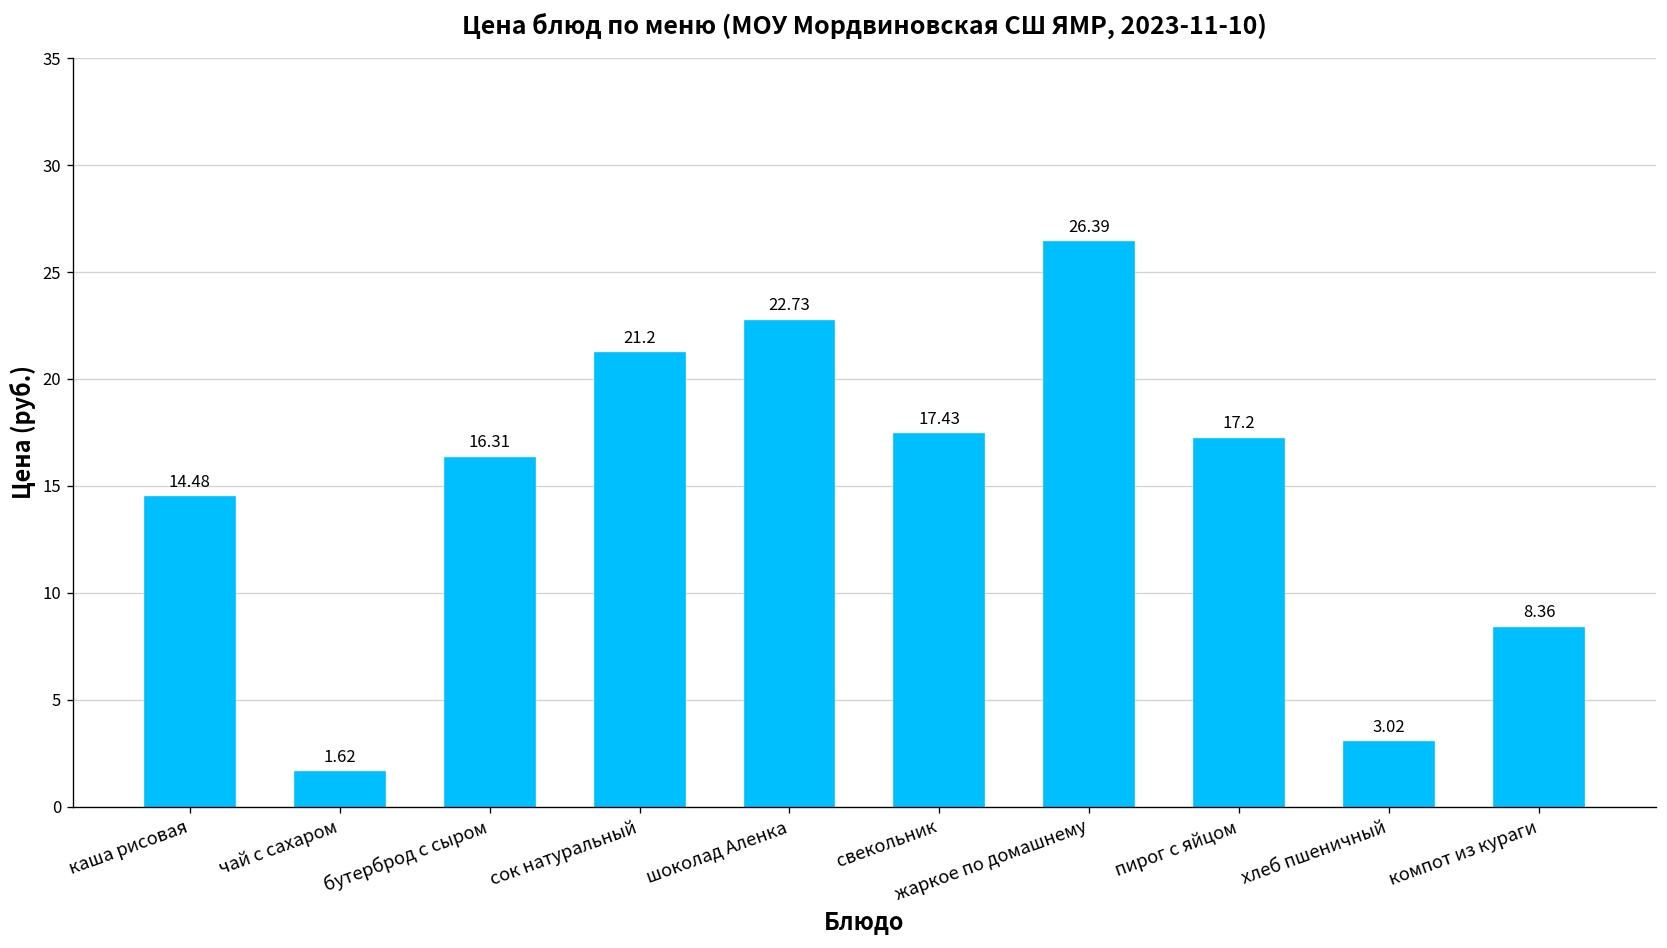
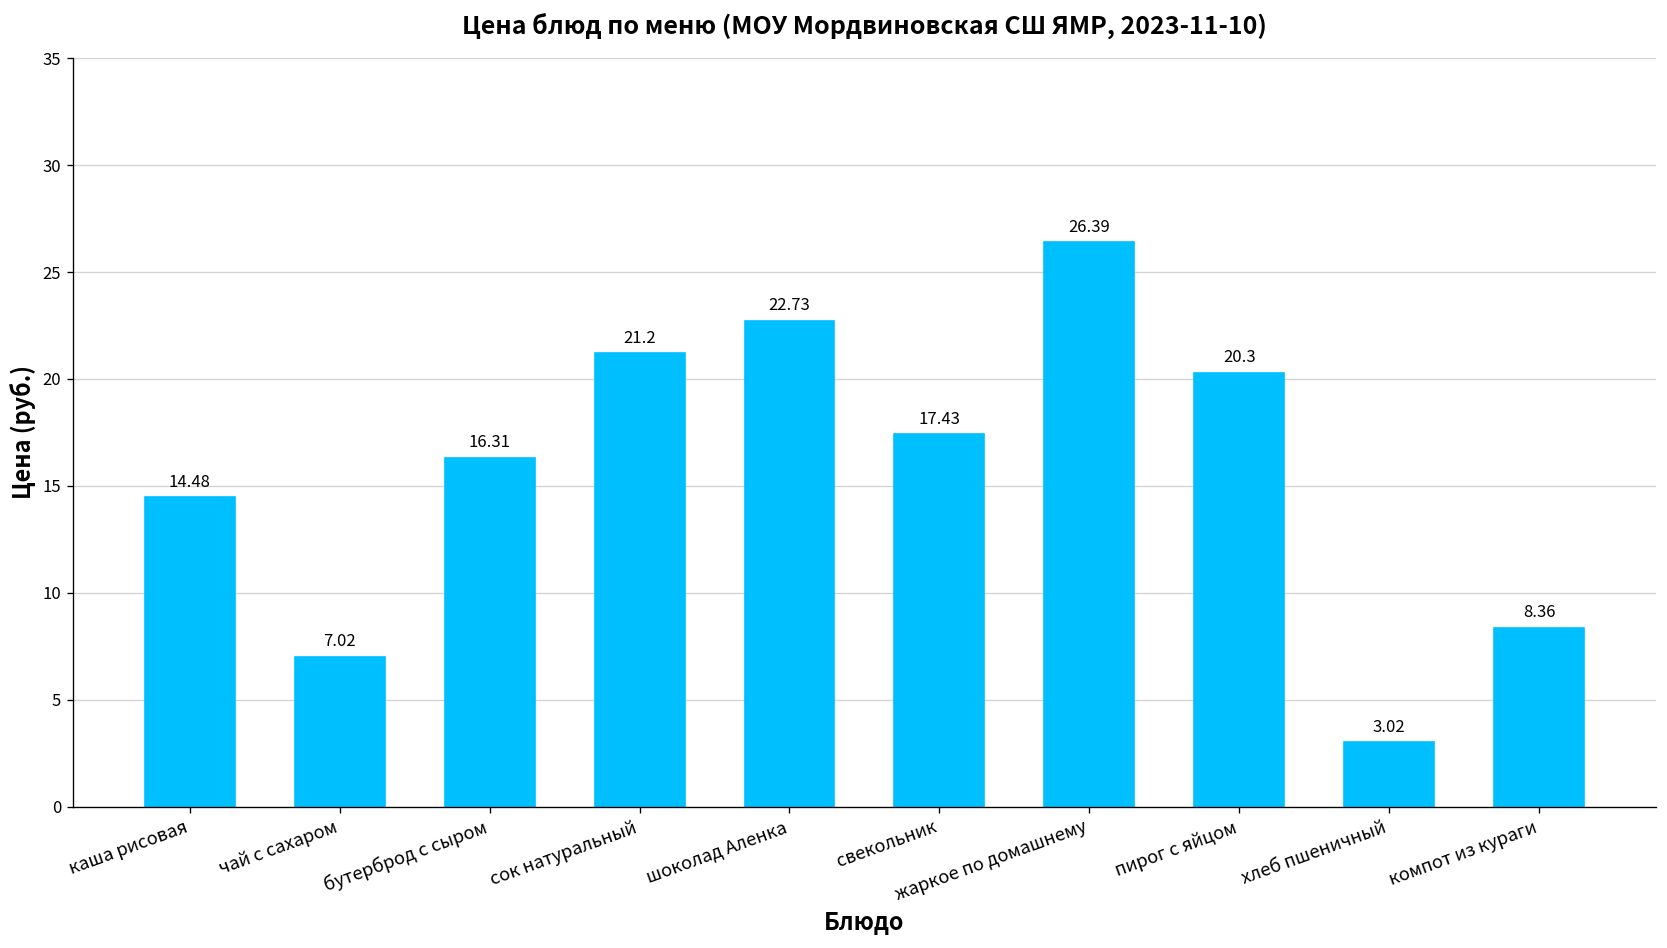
  {
    "каша рисовая": 14.48,
-   "чай с сахаром": 1.62,
+   "чай с сахаром": 7.02,
    "бутерброд с сыром": 16.31,
    "сок натуральный": 21.2,
    "шоколад Аленка": 22.73,
    "свекольник": 17.43,
    "жаркое по домашнему": 26.39,
-   "пирог с яйцом": 17.2,
+   "пирог с яйцом": 20.3,
    "хлеб пшеничный": 3.02,
    "компот из кураги": 8.36
  }
